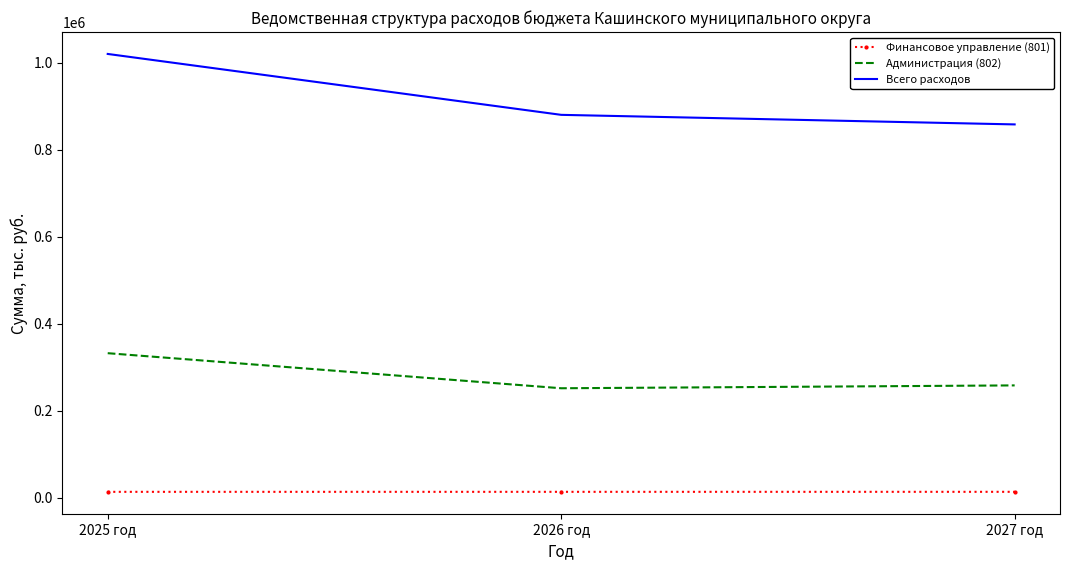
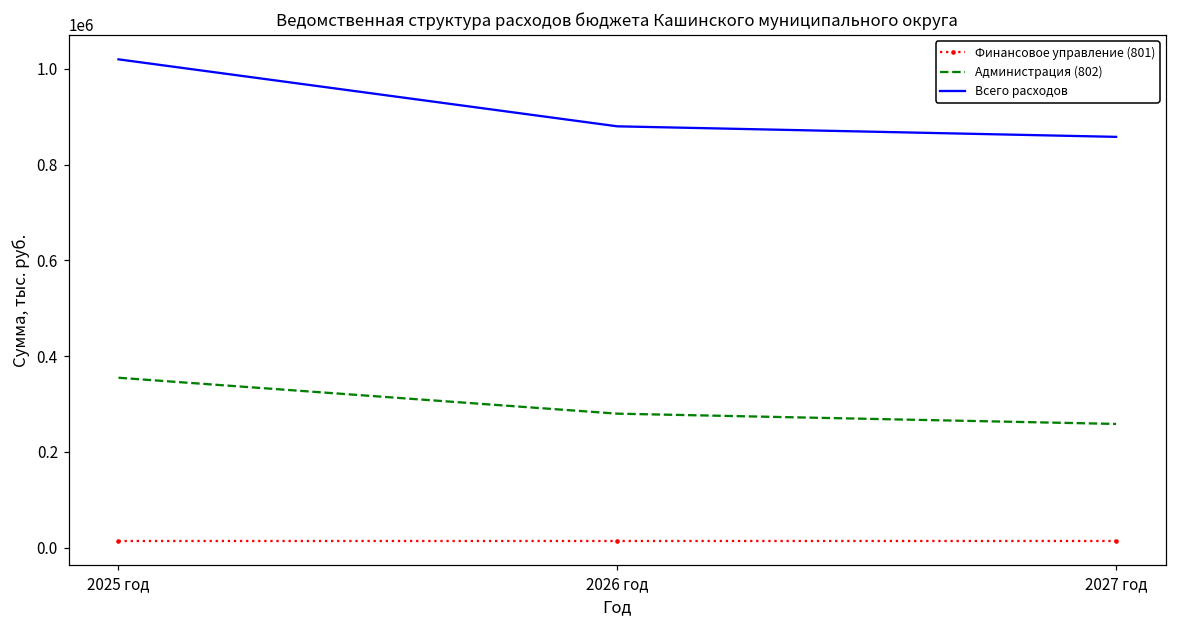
  {
    "Финансовое управление (801)": {
      "2025 год": 10000,
      "2026 год": 10000,
      "2027 год": 10000
    },
    "Администрация (802)": {
-     "2025 год": 330000,
-     "2026 год": 250000,
+     "2025 год": 350000,
+     "2026 год": 280000,
      "2027 год": 260000
    },
    "Всего расходов": {
      "2025 год": 1020000,
      "2026 год": 880000,
      "2027 год": 860000
    }
  }
